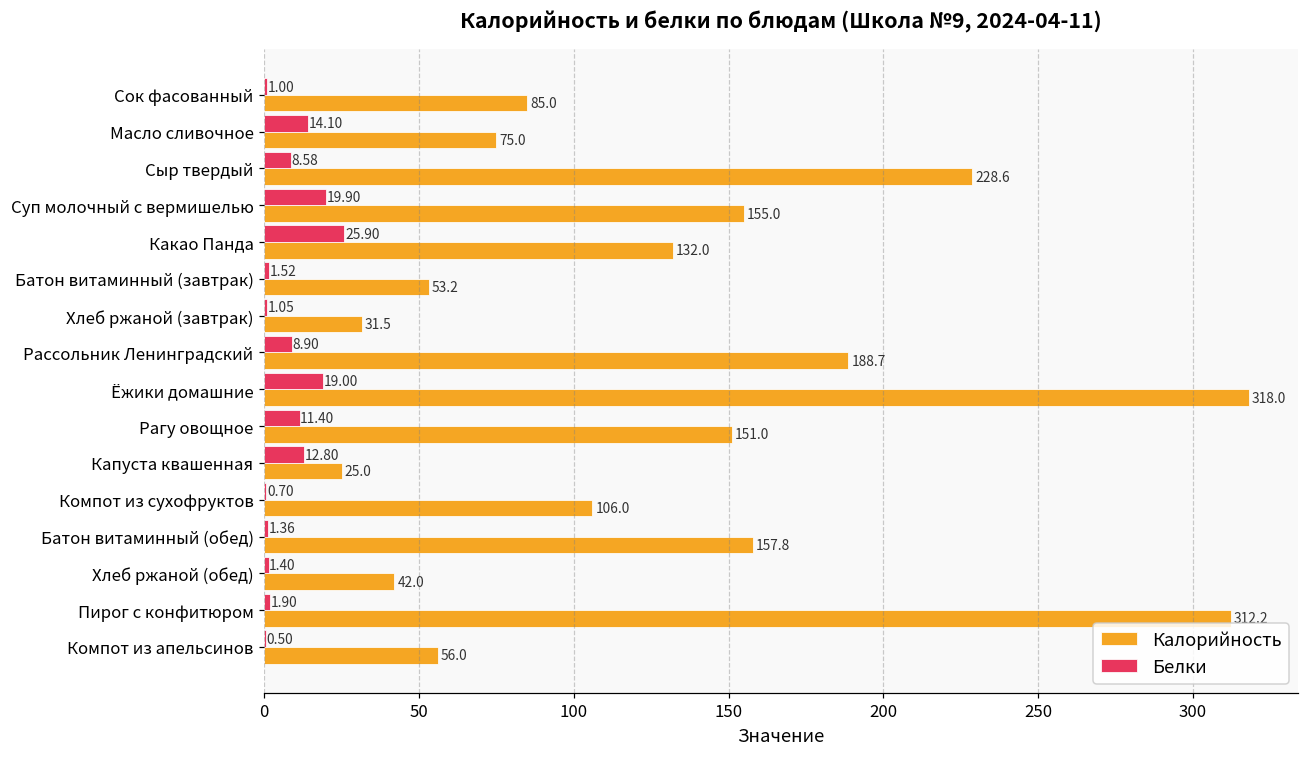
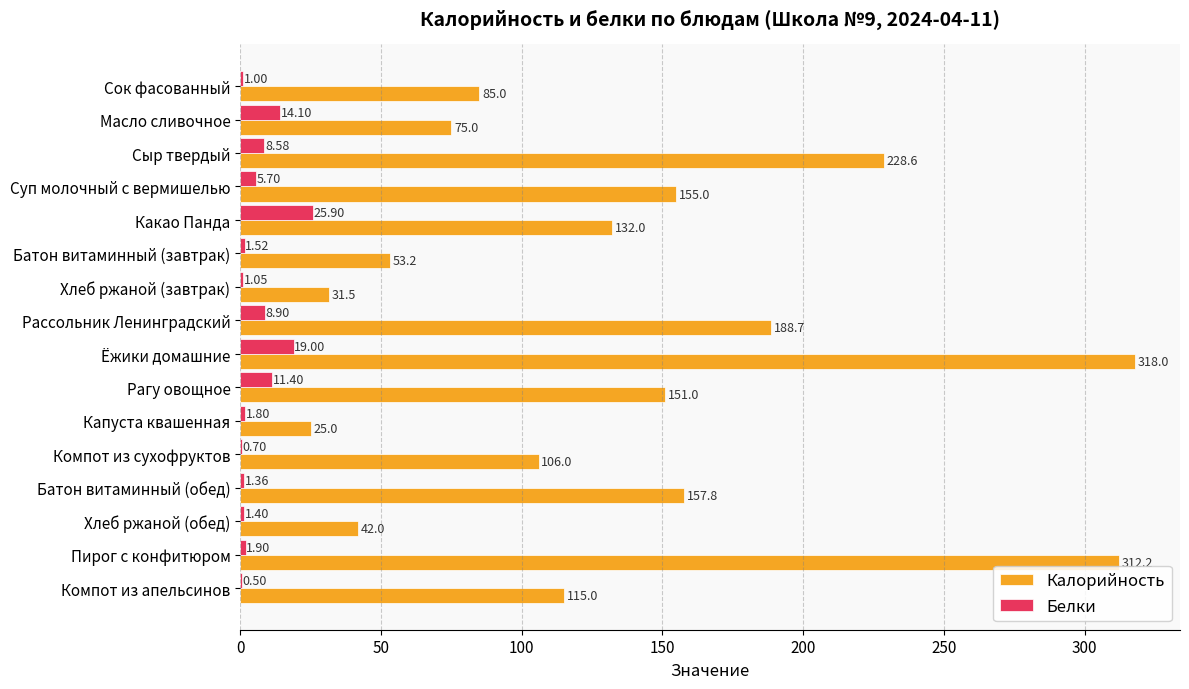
  {
    "Калорийность": {
      "Сок фасованный": 85.0,
      "Масло сливочное": 75.0,
      "Сыр твердый": 228.6,
      "Суп молочный с вермишелью": 155.0,
      "Какао Панда": 132.0,
      "Батон витаминный (завтрак)": 53.2,
      "Хлеб ржаной (завтрак)": 31.5,
      "Рассольник Ленинградский": 188.7,
      "Ёжики домашние": 318.0,
      "Рагу овощное": 151.0,
      "Капуста квашенная": 25.0,
      "Компот из сухофруктов": 106.0,
      "Батон витаминный (обед)": 157.8,
      "Хлеб ржаной (обед)": 42.0,
-     "Компот из апельсинов": 56.0
+     "Компот из апельсинов": 115.0
    },
    "Белки": {
      "Сок фасованный": 1.00,
      "Масло сливочное": 14.10,
      "Сыр твердый": 8.58,
-     "Суп молочный с вермишелью": 19.90,
+     "Суп молочный с вермишелью": 5.70,
      "Какао Панда": 25.90,
      "Батон витаминный (завтрак)": 1.52,
      "Хлеб ржаной (завтрак)": 1.05,
      "Рассольник Ленинградский": 8.90,
      "Ёжики домашние": 19.00,
      "Рагу овощное": 11.40,
-     "Капуста квашенная": 12.80,
+     "Капуста квашенная": 1.80,
      "Компот из сухофруктов": 0.70,
      "Батон витаминный (обед)": 1.36,
      "Хлеб ржаной (обед)": 1.40,
      "Пирог с конфитюром": 1.90,
      "Компот из апельсинов": 0.50
    }
  }
